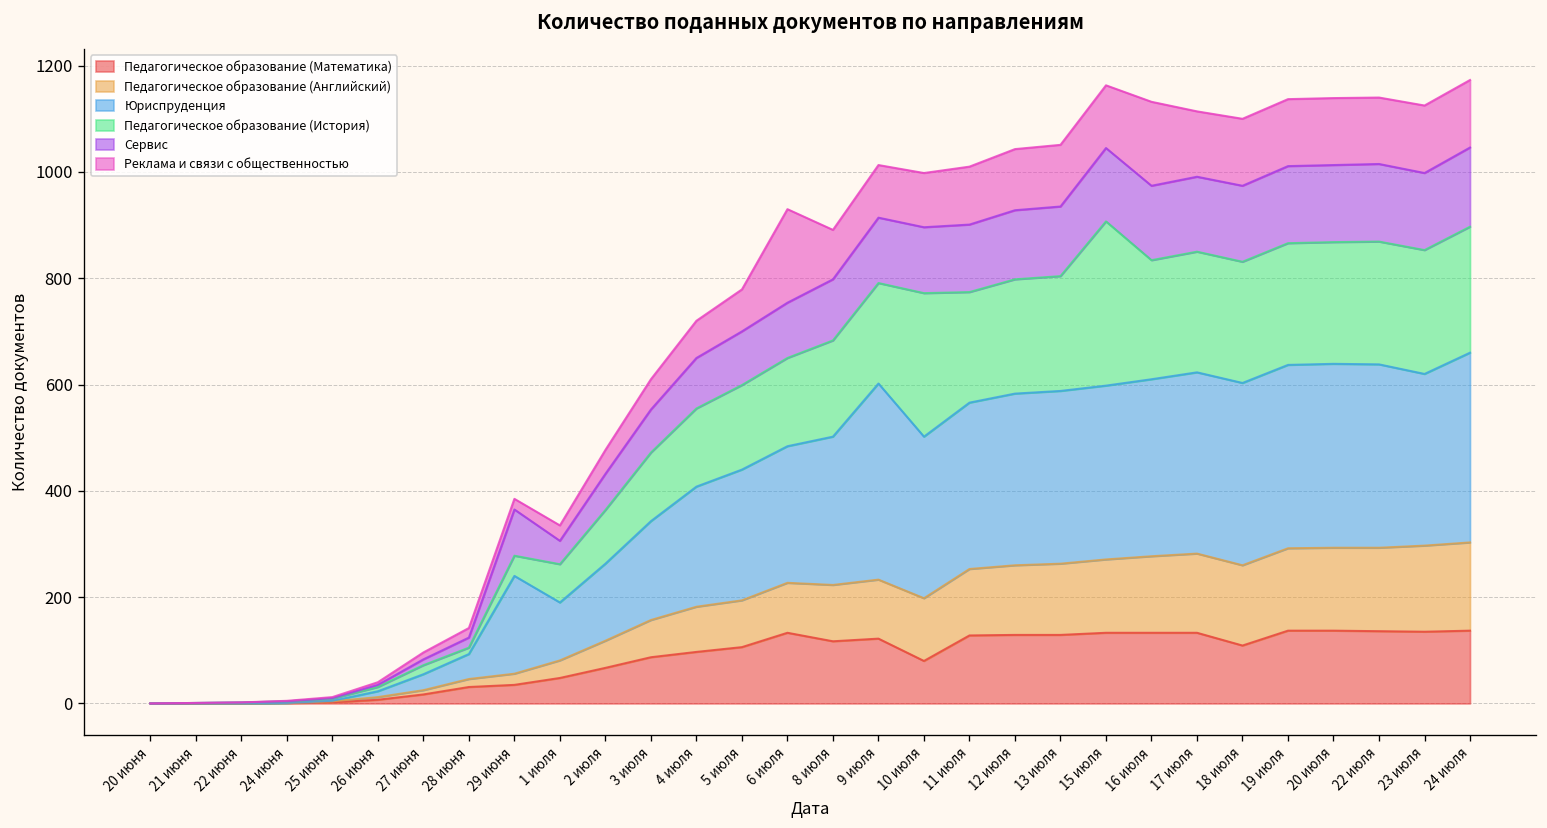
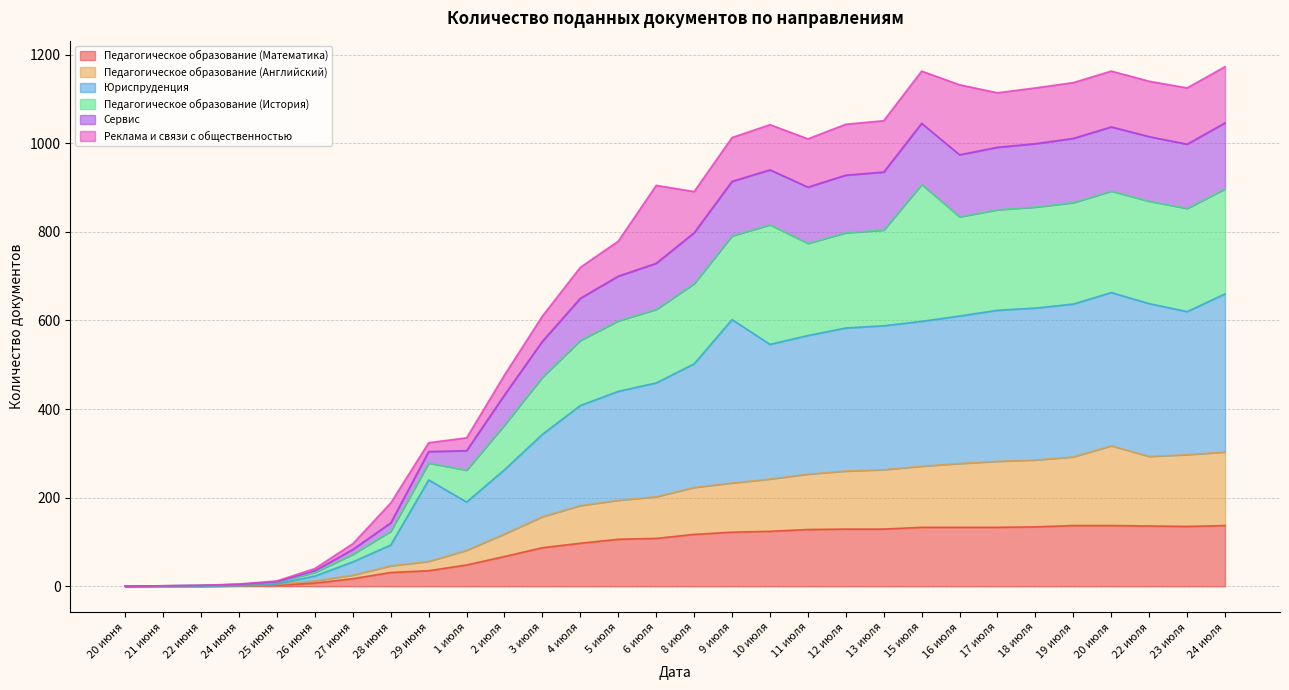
  {
    "Педагогическое образование (Математика)": {
      "27 июня": 20,
      "28 июня": 30,
      "29 июня": 40,
      "1 июля": 50,
      "2 июля": 70,
      "3 июля": 90,
      "4 июля": 100,
      "5 июля": 110,
-     "6 июля": 130,
+     "6 июля": 110,
      "8 июля": 120,
      "9 июля": 120,
-     "10 июля": 80,
+     "10 июля": 120,
      "11 июля": 130,
      "12 июля": 130,
      "13 июля": 130,
      "15 июля": 130,
      "16 июля": 130,
      "17 июля": 130,
-     "18 июля": 110,
+     "18 июля": 130,
      "19 июля": 140,
      "20 июля": 140,
      "22 июля": 140,
      "23 июля": 140,
      "24 июля": 140
    },
    "Педагогическое образование (Английский)": {
      "27 июня": 10,
      "28 июня": 20,
      "29 июня": 20,
      "1 июля": 30,
      "2 июля": 50,
      "3 июля": 70,
      "4 июля": 90,
      "5 июля": 90,
      "6 июля": 90,
      "8 июля": 110,
      "9 июля": 110,
      "10 июля": 120,
      "11 июля": 130,
      "12 июля": 130,
      "13 июля": 130,
      "15 июля": 140,
      "16 июля": 140,
      "17 июля": 150,
      "18 июля": 150,
      "19 июля": 160,
-     "20 июля": 160,
+     "20 июля": 180,
      "22 июля": 160,
      "23 июля": 160,
      "24 июля": 170
    },
    "Юриспруденция": {
      "26 июня": 10,
      "27 июня": 30,
      "28 июня": 50,
      "29 июня": 180,
      "1 июля": 110,
      "2 июля": 150,
      "3 июля": 190,
      "4 июля": 230,
      "5 июля": 250,
      "6 июля": 260,
      "8 июля": 280,
      "9 июля": 370,
      "10 июля": 300,
      "11 июля": 310,
      "12 июля": 320,
      "13 июля": 330,
      "15 июля": 330,
      "16 июля": 330,
      "17 июля": 340,
      "18 июля": 340,
      "19 июля": 350,
      "20 июля": 350,
      "22 июля": 350,
      "23 июля": 320,
      "24 июля": 360
    },
    "Педагогическое образование (История)": {
      "27 июня": 20,
-     "28 июня": 10,
+     "28 июня": 30,
      "29 июня": 40,
      "1 июля": 70,
      "2 июля": 100,
      "3 июля": 130,
      "4 июля": 150,
      "5 июля": 160,
      "6 июля": 170,
      "8 июля": 180,
      "9 июля": 190,
      "10 июля": 270,
      "11 июля": 210,
      "12 июля": 220,
      "13 июля": 220,
      "15 июля": 310,
      "16 июля": 220,
      "17 июля": 230,
      "18 июля": 230,
      "19 июля": 230,
      "20 июля": 230,
      "22 июля": 230,
      "23 июля": 230,
      "24 июля": 240
    },
    "Сервис": {
      "27 июня": 10,
      "28 июня": 20,
-     "29 июня": 90,
+     "29 июня": 30,
      "1 июля": 40,
      "2 июля": 70,
      "3 июля": 80,
      "4 июля": 100,
      "5 июля": 100,
      "6 июля": 100,
      "8 июля": 120,
      "9 июля": 120,
      "10 июля": 120,
      "11 июля": 130,
      "12 июля": 130,
      "13 июля": 130,
      "15 июля": 140,
      "16 июля": 140,
      "17 июля": 140,
      "18 июля": 140,
      "19 июля": 150,
      "20 июля": 150,
      "22 июля": 150,
      "23 июля": 150,
      "24 июля": 150
    },
    "Реклама и связи с общественностью": {
      "27 июня": 10,
-     "28 июня": 20,
+     "28 июня": 50,
      "29 июня": 20,
      "1 июля": 30,
      "2 июля": 50,
      "3 июля": 60,
      "4 июля": 70,
      "5 июля": 80,
      "6 июля": 180,
      "8 июля": 90,
      "9 июля": 100,
      "10 июля": 100,
      "11 июля": 110,
      "12 июля": 120,
      "13 июля": 120,
      "15 июля": 120,
      "16 июля": 160,
      "17 июля": 120,
      "18 июля": 130,
      "19 июля": 130,
      "20 июля": 130,
      "22 июля": 130,
      "23 июля": 130,
      "24 июля": 130
    }
  }
